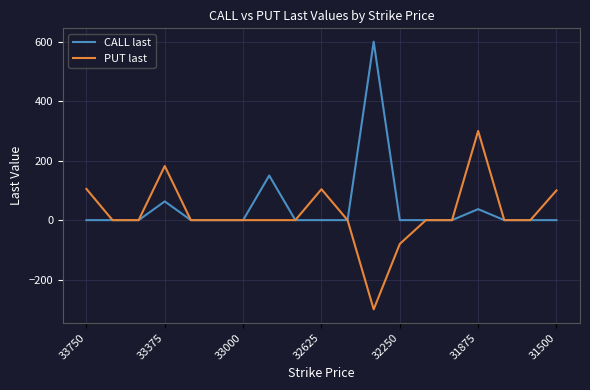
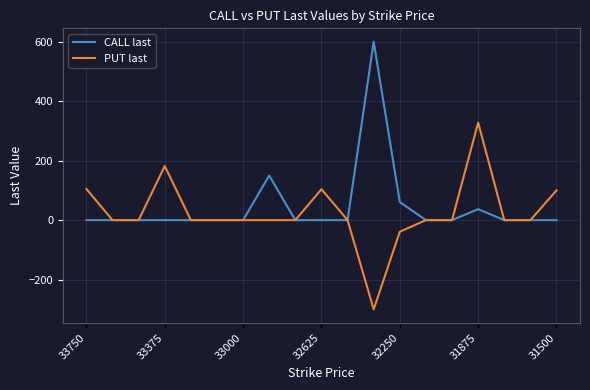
  {
    "CALL last": {
      "33750": 0,
-     "33375": 60,
+     "33375": 0,
      "32625": 0,
-     "32250": 0,
+     "32250": 60,
      "31875": 40,
      "31500": 0
    },
    "PUT last": {
      "33750": 110,
      "33375": 180,
      "32625": 100,
-     "32250": -80,
-     "31875": 300,
+     "32250": -40,
+     "31875": 330,
      "31500": 100
    }
  }
